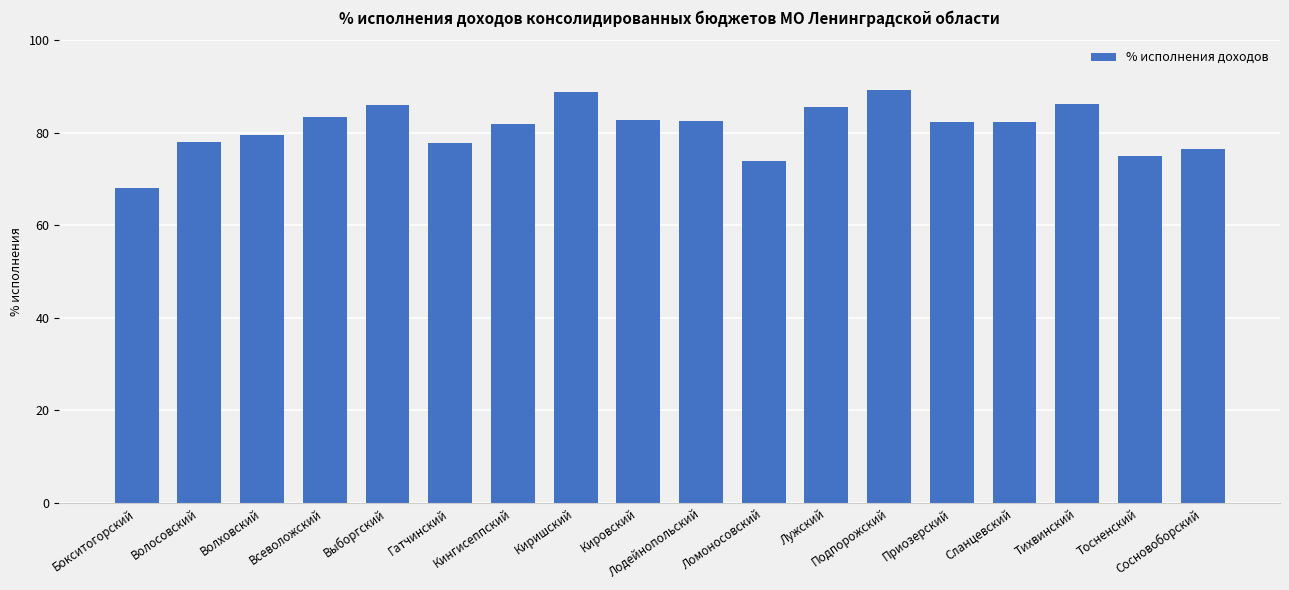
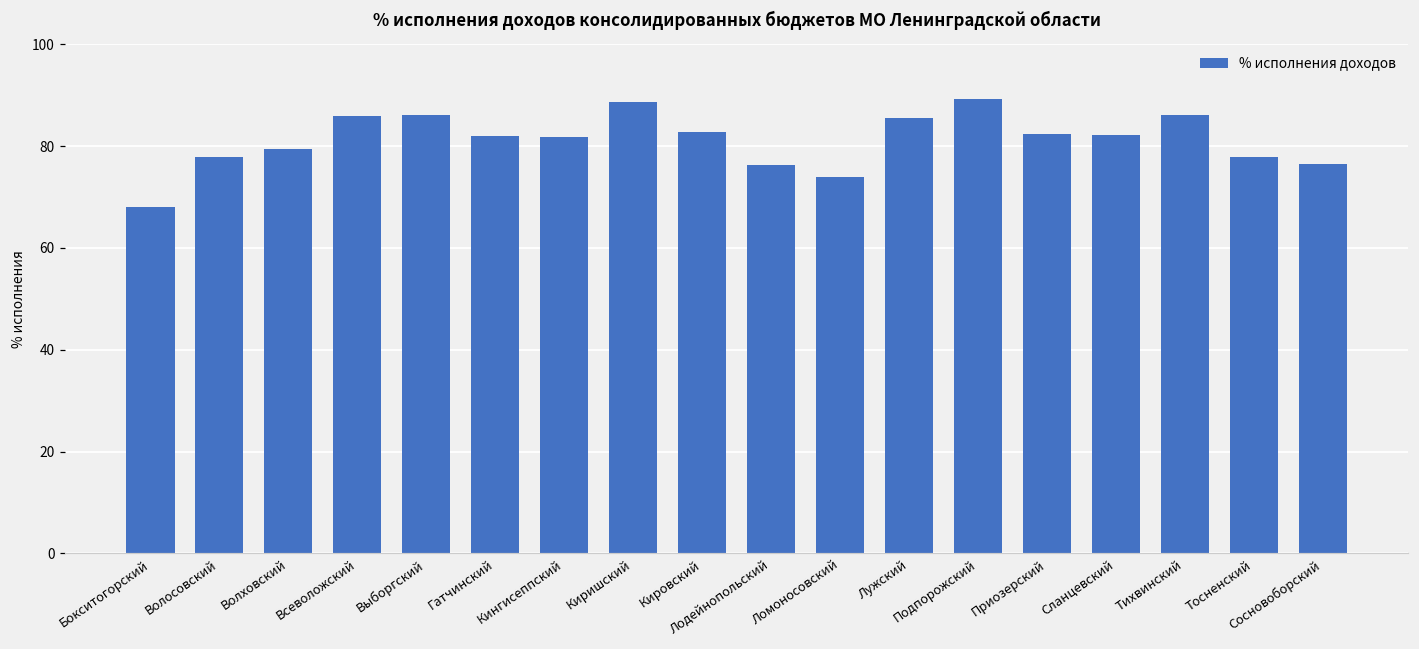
  {
    "Бокситогорский": 68,
    "Волосовский": 78,
    "Волховский": 79,
-   "Всеволожский": 83,
+   "Всеволожский": 86,
    "Выборгский": 86,
-   "Гатчинский": 78,
+   "Гатчинский": 82,
    "Кингисеппский": 82,
    "Киришский": 89,
    "Кировский": 83,
-   "Лодейнопольский": 83,
+   "Лодейнопольский": 76,
    "Ломоносовский": 74,
    "Лужский": 86,
    "Подпорожский": 89,
    "Приозерский": 82,
    "Сланцевский": 82,
    "Тихвинский": 86,
-   "Тосненский": 75,
+   "Тосненский": 78,
    "Сосновоборский": 77
  }
